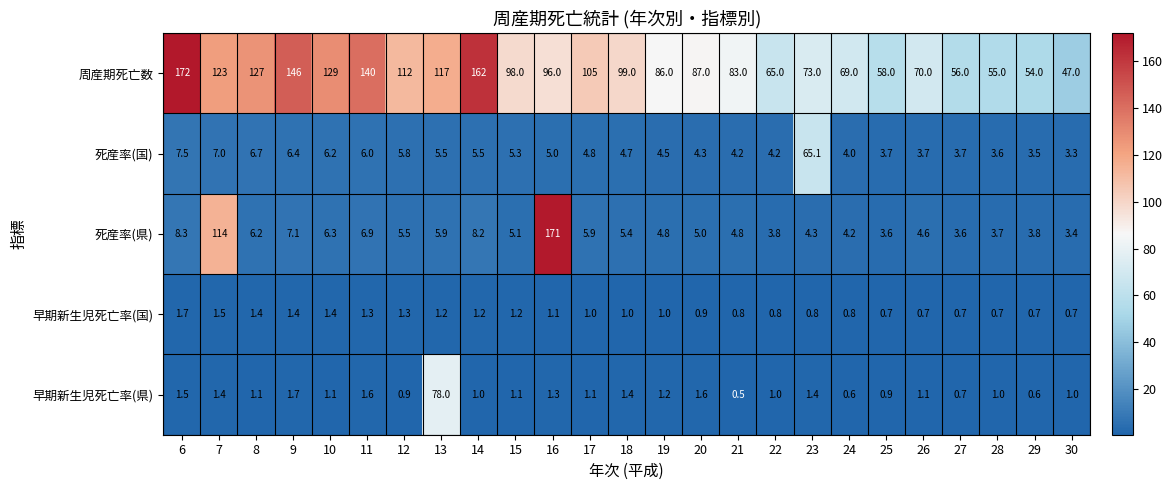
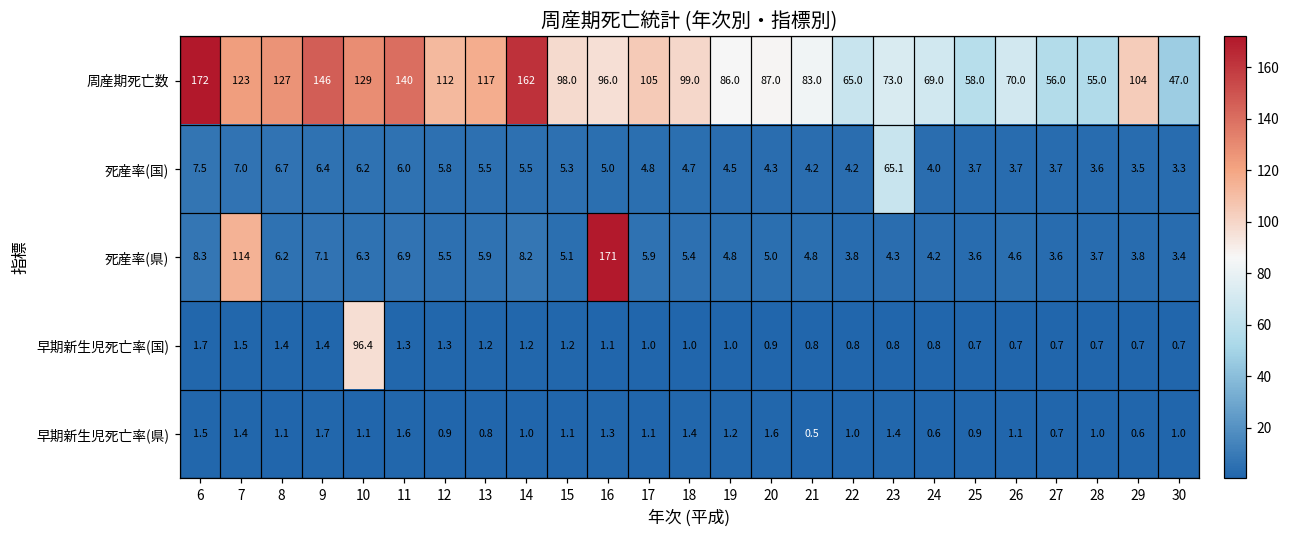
  {
    "周産期死亡数": {
      "6": 172,
      "7": 123,
      "8": 127,
      "9": 146,
      "10": 129,
      "11": 140,
      "12": 112,
      "13": 117,
      "14": 162,
      "15": 98.0,
      "16": 96.0,
      "17": 105,
      "18": 99.0,
      "19": 86.0,
      "20": 87.0,
      "21": 83.0,
      "22": 65.0,
      "23": 73.0,
      "24": 69.0,
      "25": 58.0,
      "26": 70.0,
      "27": 56.0,
      "28": 55.0,
-     "29": 54.0,
+     "29": 104,
      "30": 47.0
    },
    "死産率(国)": {
      "6": 7.5,
      "7": 7.0,
      "8": 6.7,
      "9": 6.4,
      "10": 6.2,
      "11": 6.0,
      "12": 5.8,
      "13": 5.5,
      "14": 5.5,
      "15": 5.3,
      "16": 5.0,
      "17": 4.8,
      "18": 4.7,
      "19": 4.5,
      "20": 4.3,
      "21": 4.2,
      "22": 4.2,
      "23": 65.1,
      "24": 4.0,
      "25": 3.7,
      "26": 3.7,
      "27": 3.7,
      "28": 3.6,
      "29": 3.5,
      "30": 3.3
    },
    "死産率(県)": {
      "6": 8.3,
      "7": 114,
      "8": 6.2,
      "9": 7.1,
      "10": 6.3,
      "11": 6.9,
      "12": 5.5,
      "13": 5.9,
      "14": 8.2,
      "15": 5.1,
      "16": 171,
      "17": 5.9,
      "18": 5.4,
      "19": 4.8,
      "20": 5.0,
      "21": 4.8,
      "22": 3.8,
      "23": 4.3,
      "24": 4.2,
      "25": 3.6,
      "26": 4.6,
      "27": 3.6,
      "28": 3.7,
      "29": 3.8,
      "30": 3.4
    },
    "早期新生児死亡率(国)": {
      "6": 1.7,
      "7": 1.5,
      "8": 1.4,
      "9": 1.4,
-     "10": 1.4,
+     "10": 96.4,
      "11": 1.3,
      "12": 1.3,
      "13": 1.2,
      "14": 1.2,
      "15": 1.2,
      "16": 1.1,
      "17": 1.0,
      "18": 1.0,
      "19": 1.0,
      "20": 0.9,
      "21": 0.8,
      "22": 0.8,
      "23": 0.8,
      "24": 0.8,
      "25": 0.7,
      "26": 0.7,
      "27": 0.7,
      "28": 0.7,
      "29": 0.7,
      "30": 0.7
    },
    "早期新生児死亡率(県)": {
      "6": 1.5,
      "7": 1.4,
      "8": 1.1,
      "9": 1.7,
      "10": 1.1,
      "11": 1.6,
      "12": 0.9,
-     "13": 78.0,
+     "13": 0.8,
      "14": 1.0,
      "15": 1.1,
      "16": 1.3,
      "17": 1.1,
      "18": 1.4,
      "19": 1.2,
      "20": 1.6,
      "21": 0.5,
      "22": 1.0,
      "23": 1.4,
      "24": 0.6,
      "25": 0.9,
      "26": 1.1,
      "27": 0.7,
      "28": 1.0,
      "29": 0.6,
      "30": 1.0
    }
  }
